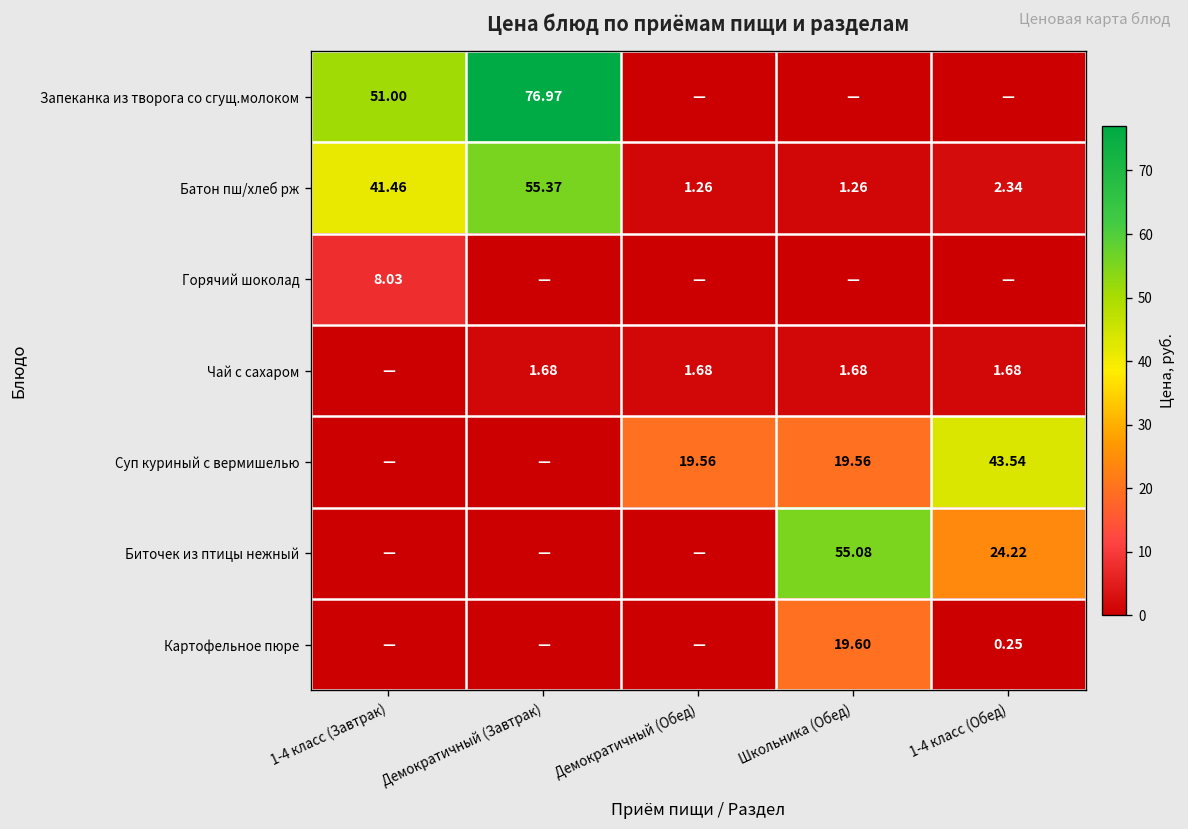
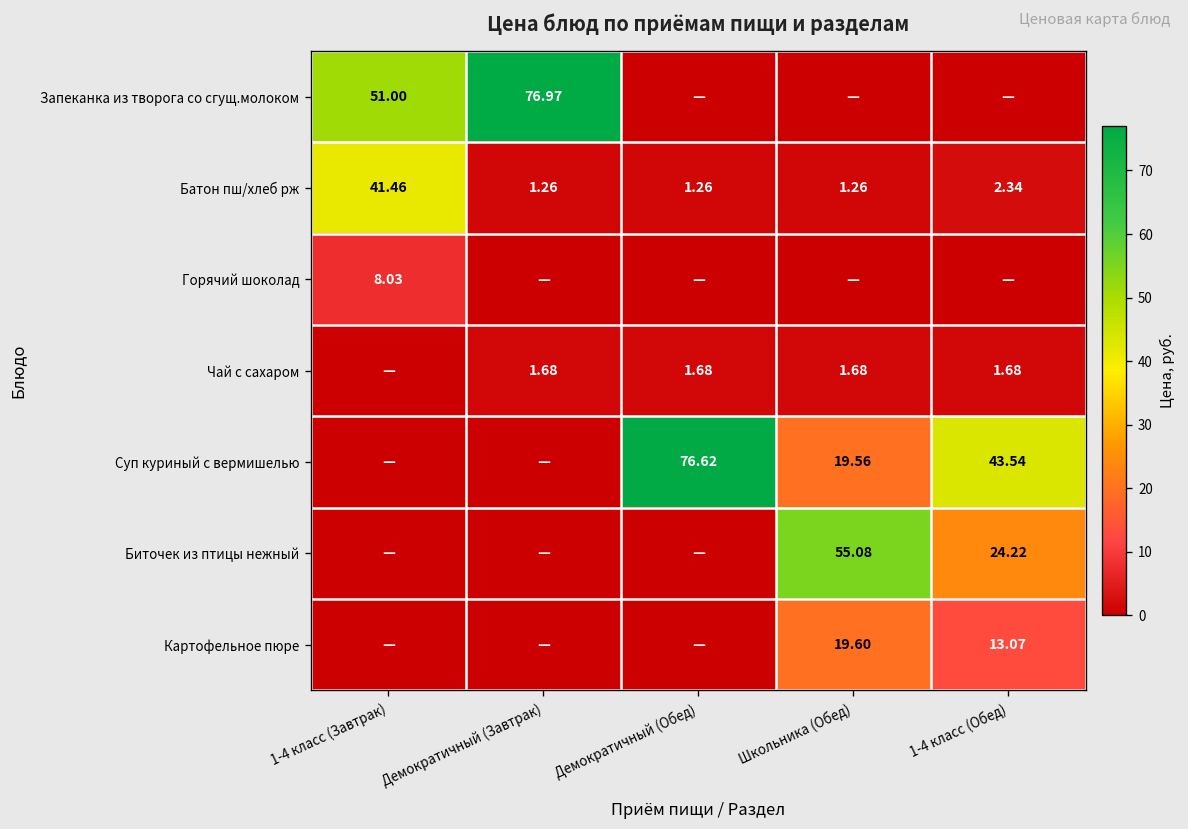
  {
    "Запеканка из творога со сгущ.молоком": {
      "1-4 класс (Завтрак)": 51.00,
      "Демократичный (Завтрак)": 76.97
    },
    "Батон пш/хлеб рж": {
      "1-4 класс (Завтрак)": 41.46,
-     "Демократичный (Завтрак)": 55.37,
+     "Демократичный (Завтрак)": 1.26,
      "Демократичный (Обед)": 1.26,
      "Школьника (Обед)": 1.26,
      "1-4 класс (Обед)": 2.34
    },
    "Горячий шоколад": {
      "1-4 класс (Завтрак)": 8.03
    },
    "Чай с сахаром": {
      "Демократичный (Завтрак)": 1.68,
      "Демократичный (Обед)": 1.68,
      "Школьника (Обед)": 1.68,
      "1-4 класс (Обед)": 1.68
    },
    "Суп куриный с вермишелью": {
-     "Демократичный (Обед)": 19.56,
+     "Демократичный (Обед)": 76.62,
      "Школьника (Обед)": 19.56,
      "1-4 класс (Обед)": 43.54
    },
    "Биточек из птицы нежный": {
      "Школьника (Обед)": 55.08,
      "1-4 класс (Обед)": 24.22
    },
    "Картофельное пюре": {
      "Школьника (Обед)": 19.60,
-     "1-4 класс (Обед)": 0.25
+     "1-4 класс (Обед)": 13.07
    }
  }
